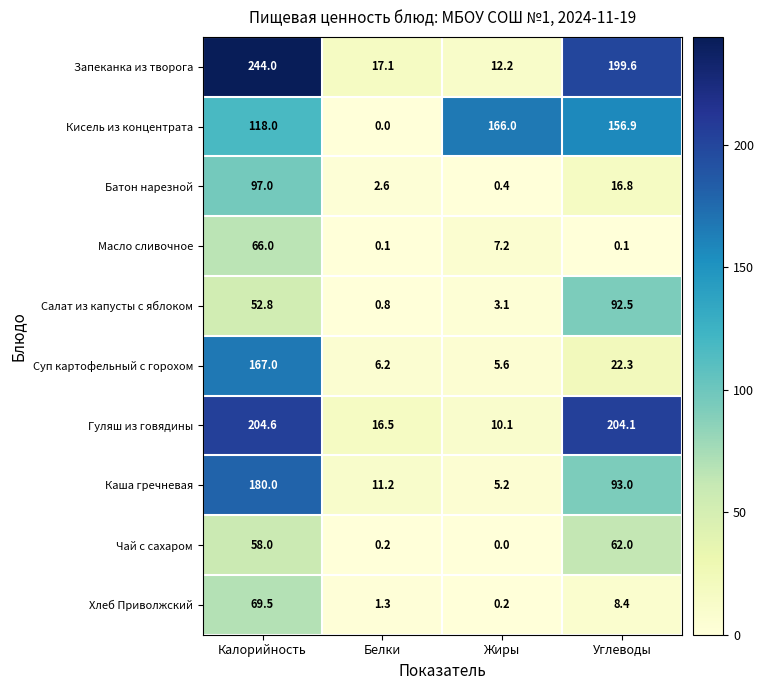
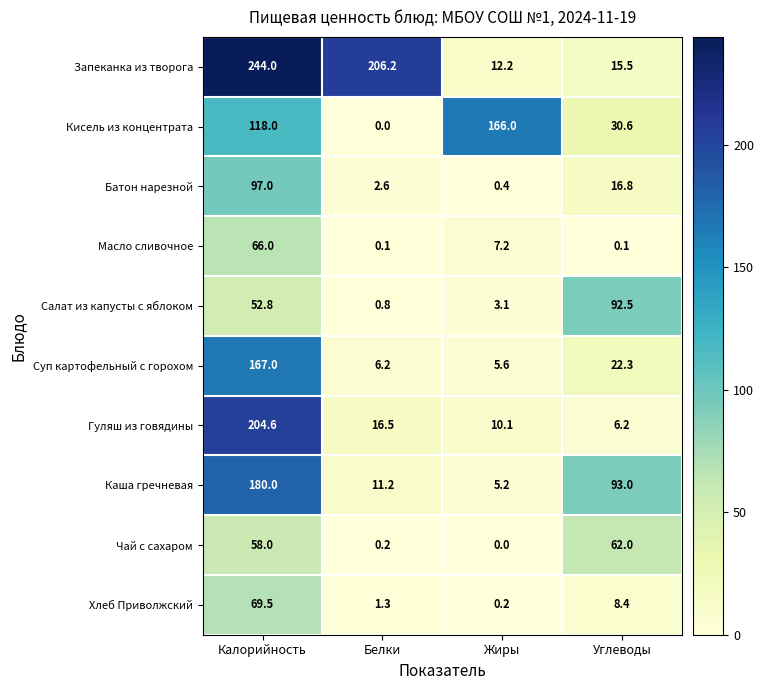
  {
    "Запеканка из творога": {
      "Калорийность": 244.0,
-     "Белки": 17.1,
+     "Белки": 206.2,
      "Жиры": 12.2,
-     "Углеводы": 199.6
+     "Углеводы": 15.5
    },
    "Кисель из концентрата": {
      "Калорийность": 118.0,
      "Белки": 0.0,
      "Жиры": 166.0,
-     "Углеводы": 156.9
+     "Углеводы": 30.6
    },
    "Батон нарезной": {
      "Калорийность": 97.0,
      "Белки": 2.6,
      "Жиры": 0.4,
      "Углеводы": 16.8
    },
    "Масло сливочное": {
      "Калорийность": 66.0,
      "Белки": 0.1,
      "Жиры": 7.2,
      "Углеводы": 0.1
    },
    "Салат из капусты с яблоком": {
      "Калорийность": 52.8,
      "Белки": 0.8,
      "Жиры": 3.1,
      "Углеводы": 92.5
    },
    "Суп картофельный с горохом": {
      "Калорийность": 167.0,
      "Белки": 6.2,
      "Жиры": 5.6,
      "Углеводы": 22.3
    },
    "Гуляш из говядины": {
      "Калорийность": 204.6,
      "Белки": 16.5,
      "Жиры": 10.1,
-     "Углеводы": 204.1
+     "Углеводы": 6.2
    },
    "Каша гречневая": {
      "Калорийность": 180.0,
      "Белки": 11.2,
      "Жиры": 5.2,
      "Углеводы": 93.0
    },
    "Чай с сахаром": {
      "Калорийность": 58.0,
      "Белки": 0.2,
      "Жиры": 0.0,
      "Углеводы": 62.0
    },
    "Хлеб Приволжский": {
      "Калорийность": 69.5,
      "Белки": 1.3,
      "Жиры": 0.2,
      "Углеводы": 8.4
    }
  }
